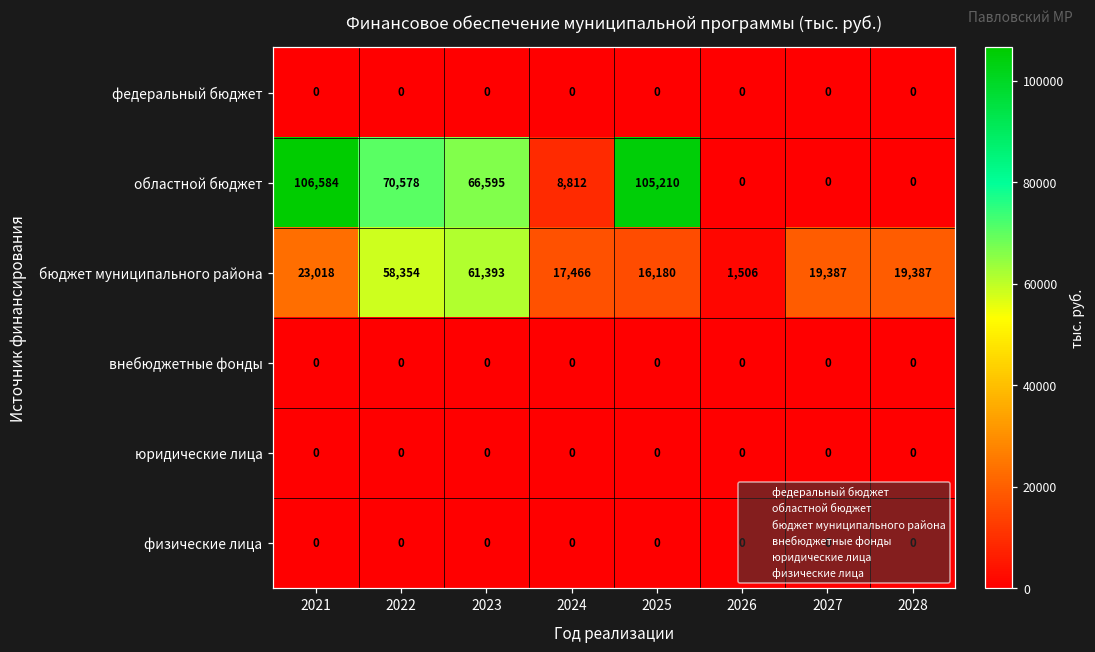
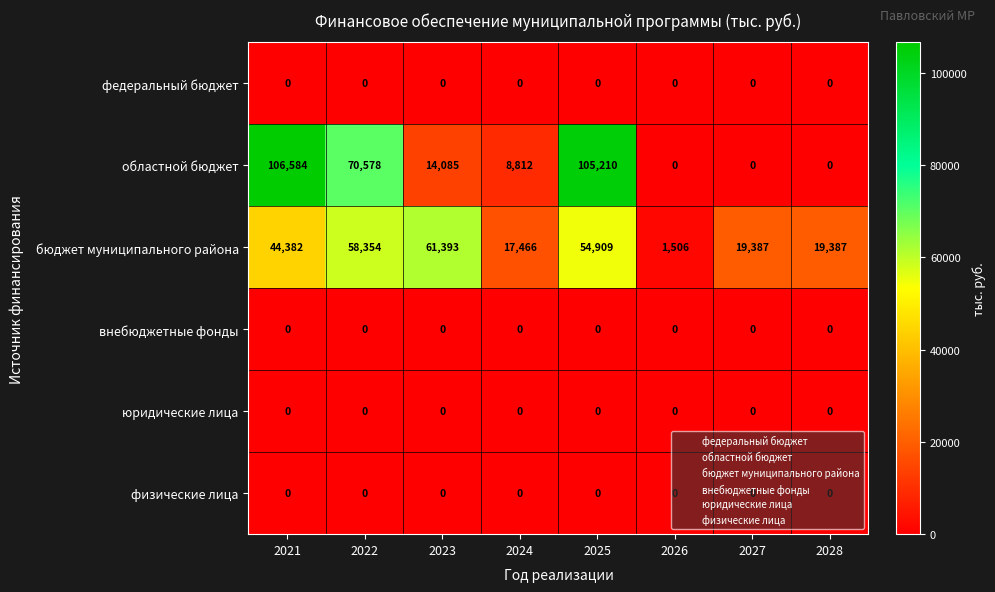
  {
    "федеральный бюджет": {
      "2021": "0",
      "2022": "0",
      "2023": "0",
      "2024": "0",
      "2025": "0",
      "2026": "0",
      "2027": "0",
      "2028": "0"
    },
    "областной бюджет": {
      "2021": "106,584",
      "2022": "70,578",
-     "2023": "66,595",
+     "2023": "14,085",
      "2024": "8,812",
      "2025": "105,210",
      "2026": "0",
      "2027": "0",
      "2028": "0"
    },
    "бюджет муниципального района": {
-     "2021": "23,018",
+     "2021": "44,382",
      "2022": "58,354",
      "2023": "61,393",
      "2024": "17,466",
-     "2025": "16,180",
+     "2025": "54,909",
      "2026": "1,506",
      "2027": "19,387",
      "2028": "19,387"
    },
    "внебюджетные фонды": {
      "2021": "0",
      "2022": "0",
      "2023": "0",
      "2024": "0",
      "2025": "0",
      "2026": "0",
      "2027": "0",
      "2028": "0"
    },
    "юридические лица": {
      "2021": "0",
      "2022": "0",
      "2023": "0",
      "2024": "0",
      "2025": "0",
      "2026": "0",
      "2027": "0",
      "2028": "0"
    },
    "физические лица": {
      "2021": "0",
      "2022": "0",
      "2023": "0",
      "2024": "0",
      "2025": "0"
    }
  }
